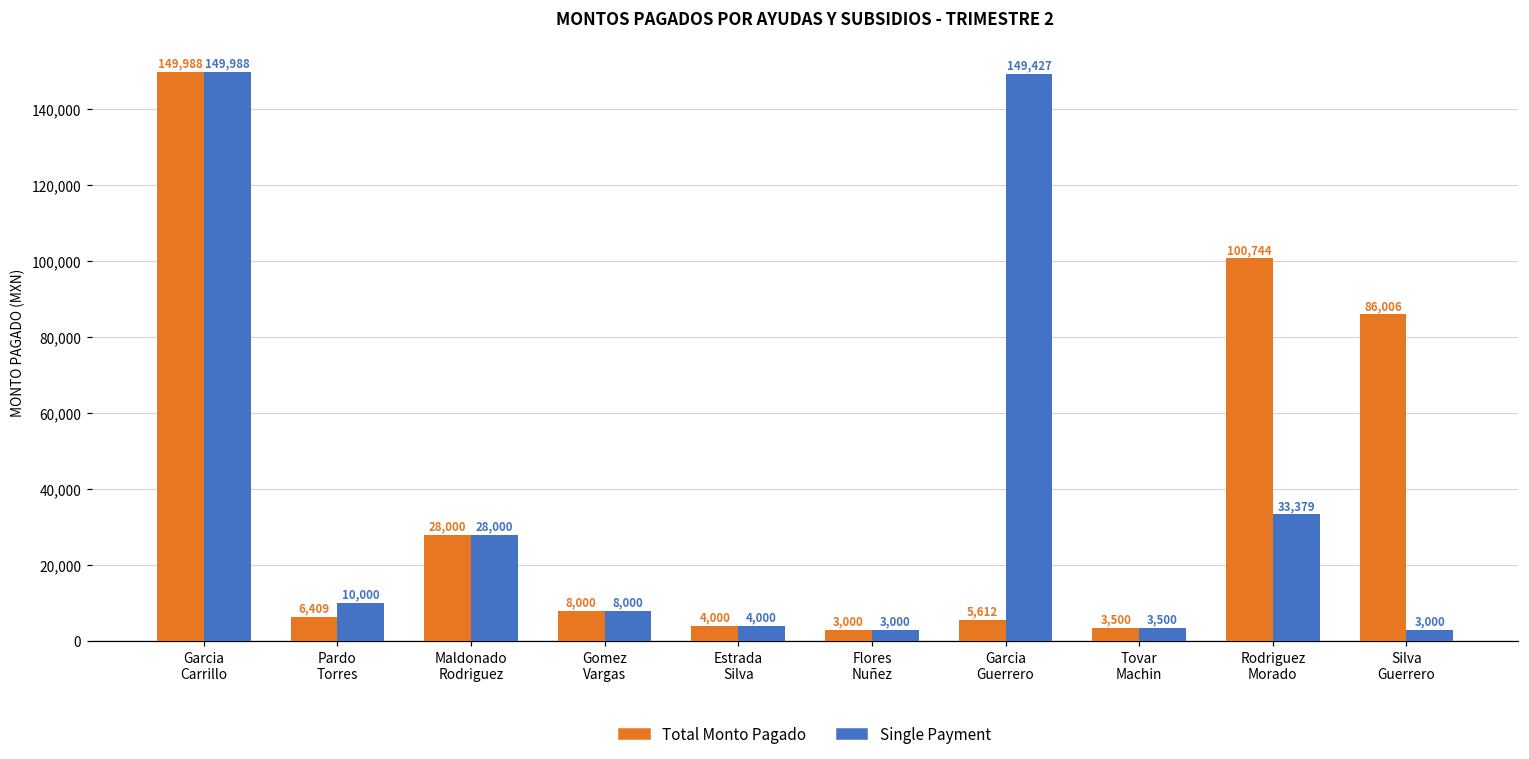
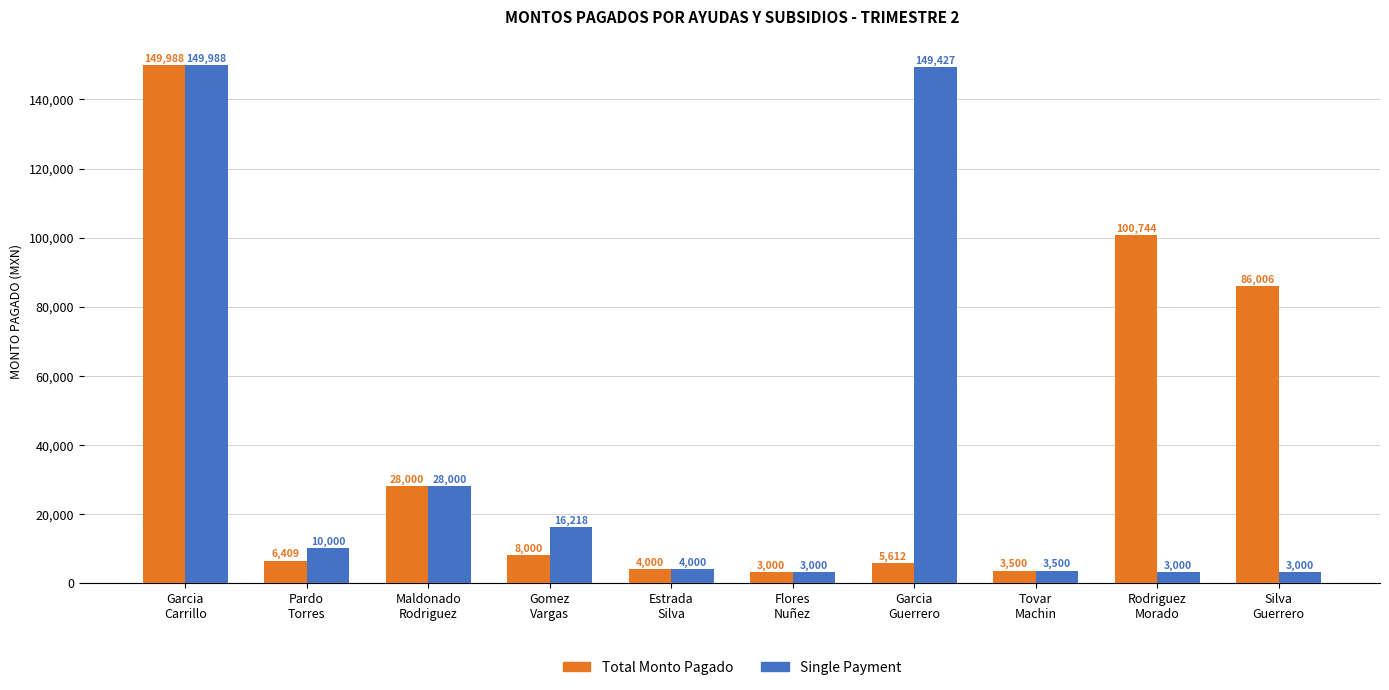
  {
    "Total Monto Pagado": {
      "Garcia Carrillo": "149,988",
      "Pardo Torres": "6,409",
      "Maldonado Rodriguez": "28,000",
      "Gomez Vargas": "8,000",
      "Estrada Silva": "4,000",
      "Flores Nuñez": "3,000",
      "Garcia Guerrero": "5,612",
      "Tovar Machin": "3,500",
      "Rodriguez Morado": "100,744",
      "Silva Guerrero": "86,006"
    },
    "Single Payment": {
      "Garcia Carrillo": "149,988",
      "Pardo Torres": "10,000",
      "Maldonado Rodriguez": "28,000",
-     "Gomez Vargas": "8,000",
+     "Gomez Vargas": "16,218",
      "Estrada Silva": "4,000",
      "Flores Nuñez": "3,000",
      "Garcia Guerrero": "149,427",
      "Tovar Machin": "3,500",
-     "Rodriguez Morado": "33,379",
+     "Rodriguez Morado": "3,000",
      "Silva Guerrero": "3,000"
    }
  }
